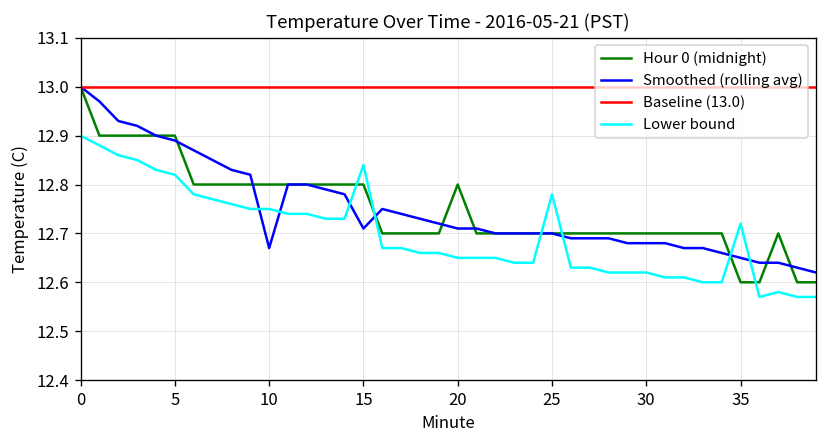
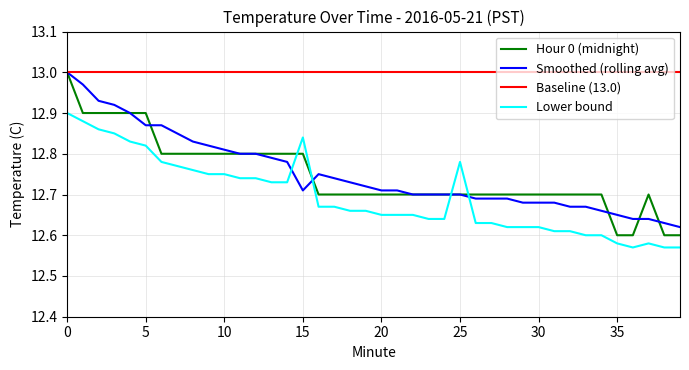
  {
    "Hour 0 (midnight)": {
      "5": 12.9,
      "10": 12.8,
      "15": 12.8,
-     "20": 12.8,
+     "20": 12.7,
      "30": 12.7,
      "35": 12.6
    },
    "Smoothed (rolling avg)": {
-     "5": 12.89,
-     "10": 12.67,
+     "5": 12.87,
+     "10": 12.81,
      "15": 12.71,
      "20": 12.71,
      "30": 12.68,
      "35": 12.65
    },
    "Baseline (13.0)": {
      "5": 13.00,
      "10": 13.00,
      "15": 13.00,
      "20": 13.00,
      "25": 13.00
    },
    "Lower bound": {
      "0": 12.90,
      "5": 12.82,
      "10": 12.75,
      "15": 12.84,
      "20": 12.65,
      "25": 12.78,
      "30": 12.62,
-     "35": 12.72
+     "35": 12.58
    }
  }
